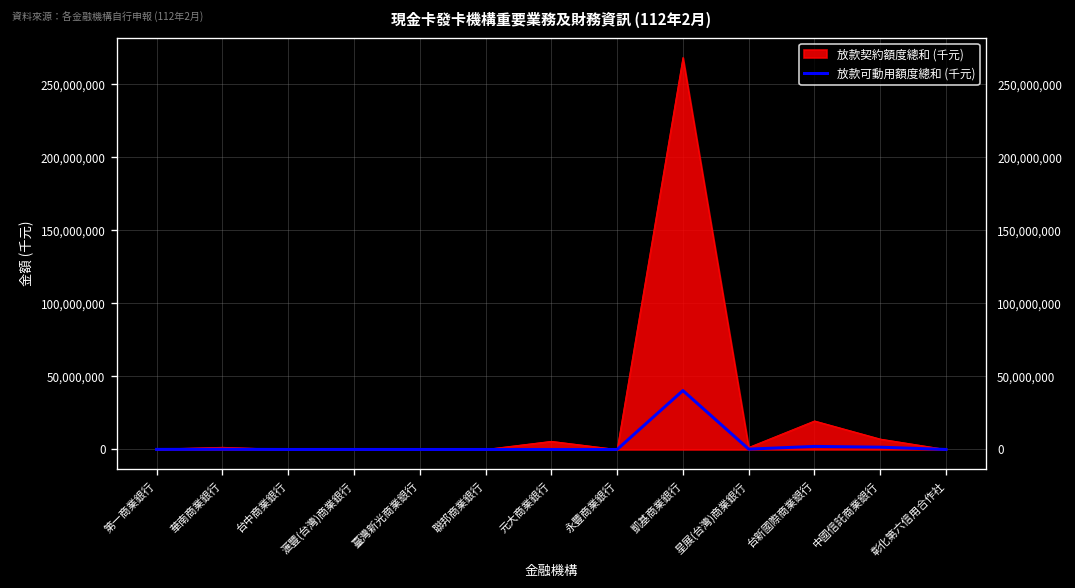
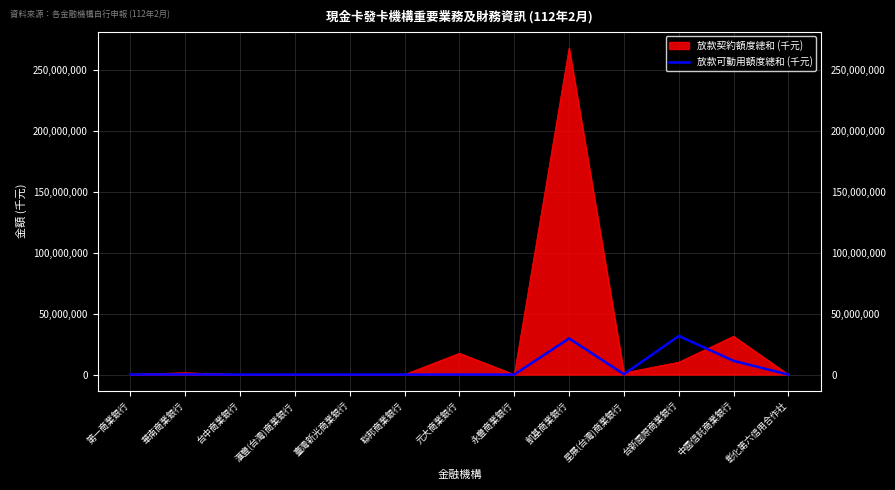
  {
    "放款契約額度總和 (千元)": {
-     "元大商業銀行": "6,000,000",
+     "元大商業銀行": "17,000,000",
      "凱基商業銀行": "268,000,000",
-     "台新國際商業銀行": "20,000,000",
-     "中國信託商業銀行": "7,000,000"
+     "台新國際商業銀行": "10,000,000",
+     "中國信託商業銀行": "31,000,000"
    },
    "放款可動用額度總和 (千元)": {
      "元大商業銀行": "0",
-     "凱基商業銀行": "40,000,000",
-     "台新國際商業銀行": "2,000,000",
-     "中國信託商業銀行": "2,000,000"
+     "凱基商業銀行": "30,000,000",
+     "台新國際商業銀行": "32,000,000",
+     "中國信託商業銀行": "11,000,000"
    }
  }
